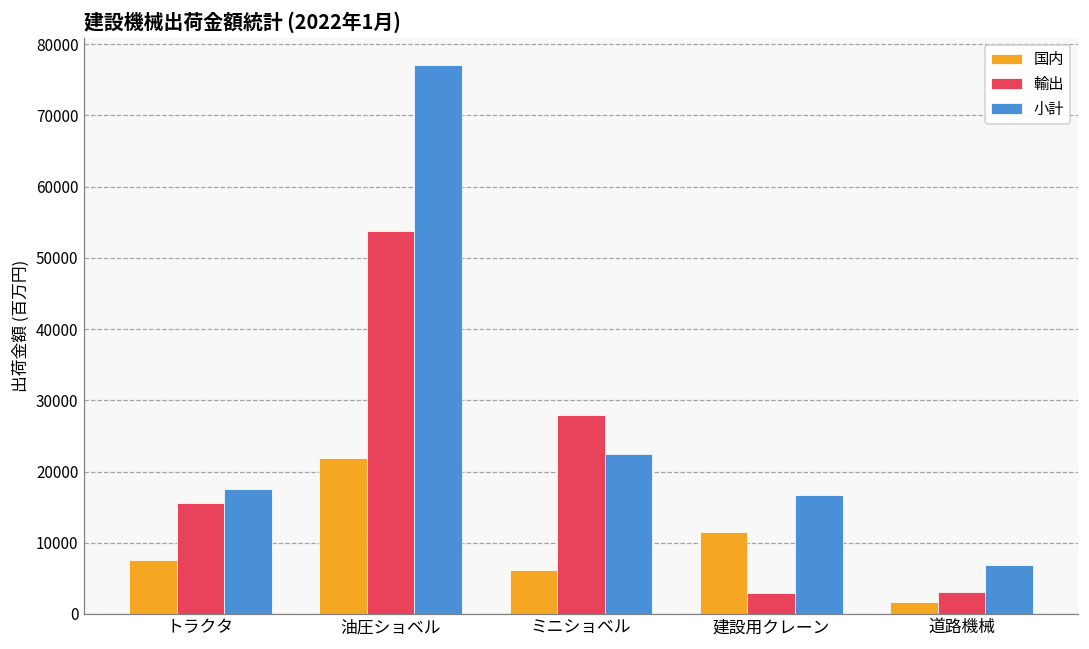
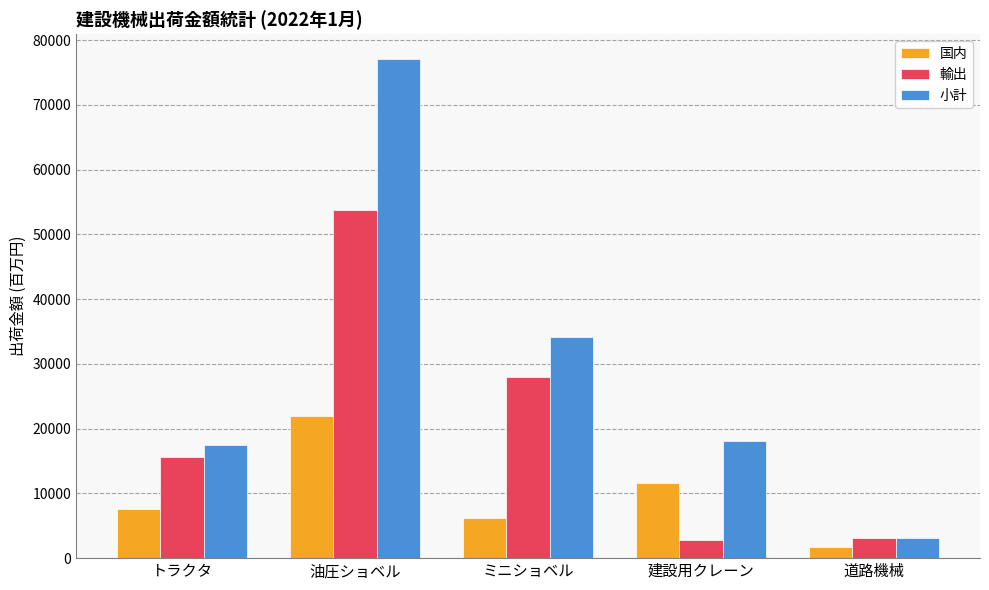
  {
    "国内": {
      "トラクタ": 8000,
      "油圧ショベル": 22000,
      "ミニショベル": 6000,
      "建設用クレーン": 12000,
      "道路機械": 2000
    },
    "輸出": {
      "トラクタ": 16000,
      "油圧ショベル": 54000,
      "ミニショベル": 28000,
      "建設用クレーン": 3000,
      "道路機械": 3000
    },
    "小計": {
      "トラクタ": 18000,
      "油圧ショベル": 77000,
-     "ミニショベル": 22000,
-     "建設用クレーン": 17000,
-     "道路機械": 7000
+     "ミニショベル": 34000,
+     "建設用クレーン": 18000,
+     "道路機械": 3000
    }
  }
